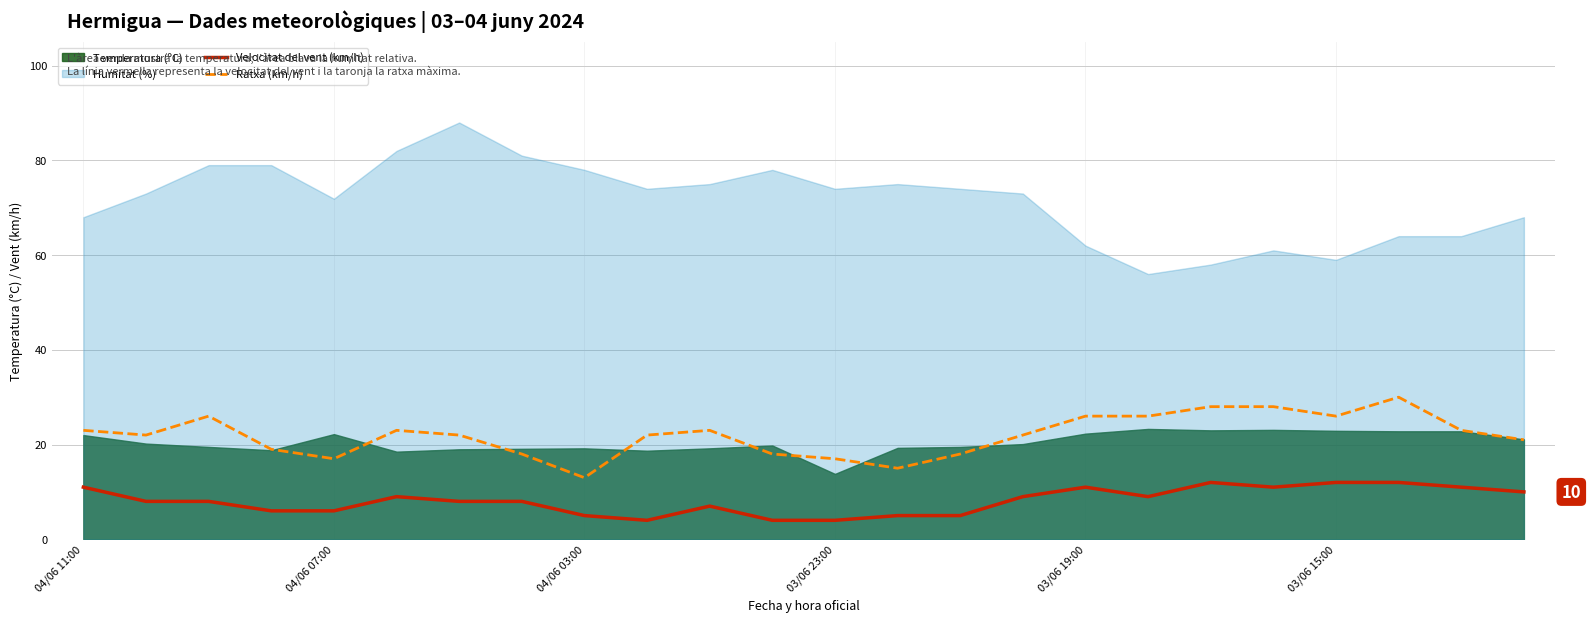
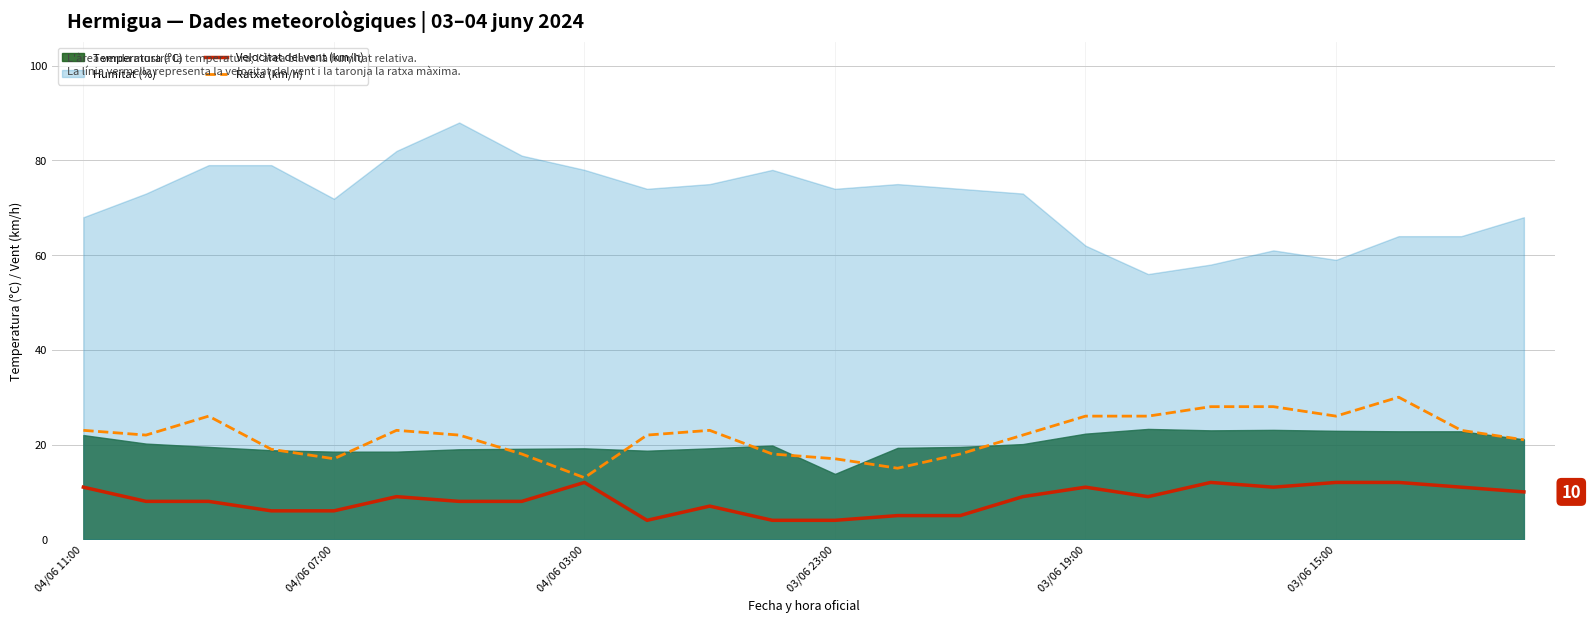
  {
    "Velocitat del vent (km/h)": {
      "04/06 11:00": 11,
      "04/06 07:00": 6,
-     "04/06 03:00": 5,
+     "04/06 03:00": 12,
      "03/06 23:00": 4,
      "03/06 19:00": 11,
      "03/06 15:00": 12
    },
    "Temperatura (ºC)": {
      "04/06 11:00": 22,
-     "04/06 07:00": 22,
+     "04/06 07:00": 19,
      "04/06 03:00": 19,
      "03/06 23:00": 14,
      "03/06 19:00": 22,
      "03/06 15:00": 23
    },
    "Ratxa (km/h)": {
      "04/06 11:00": 23,
      "04/06 07:00": 17,
      "04/06 03:00": 13,
      "03/06 23:00": 17,
      "03/06 19:00": 26,
      "03/06 15:00": 26
    },
    "Humitat (%)": {
      "04/06 11:00": 68,
      "04/06 07:00": 72,
      "04/06 03:00": 78,
      "03/06 23:00": 74,
      "03/06 19:00": 62,
      "03/06 15:00": 59
    }
  }
